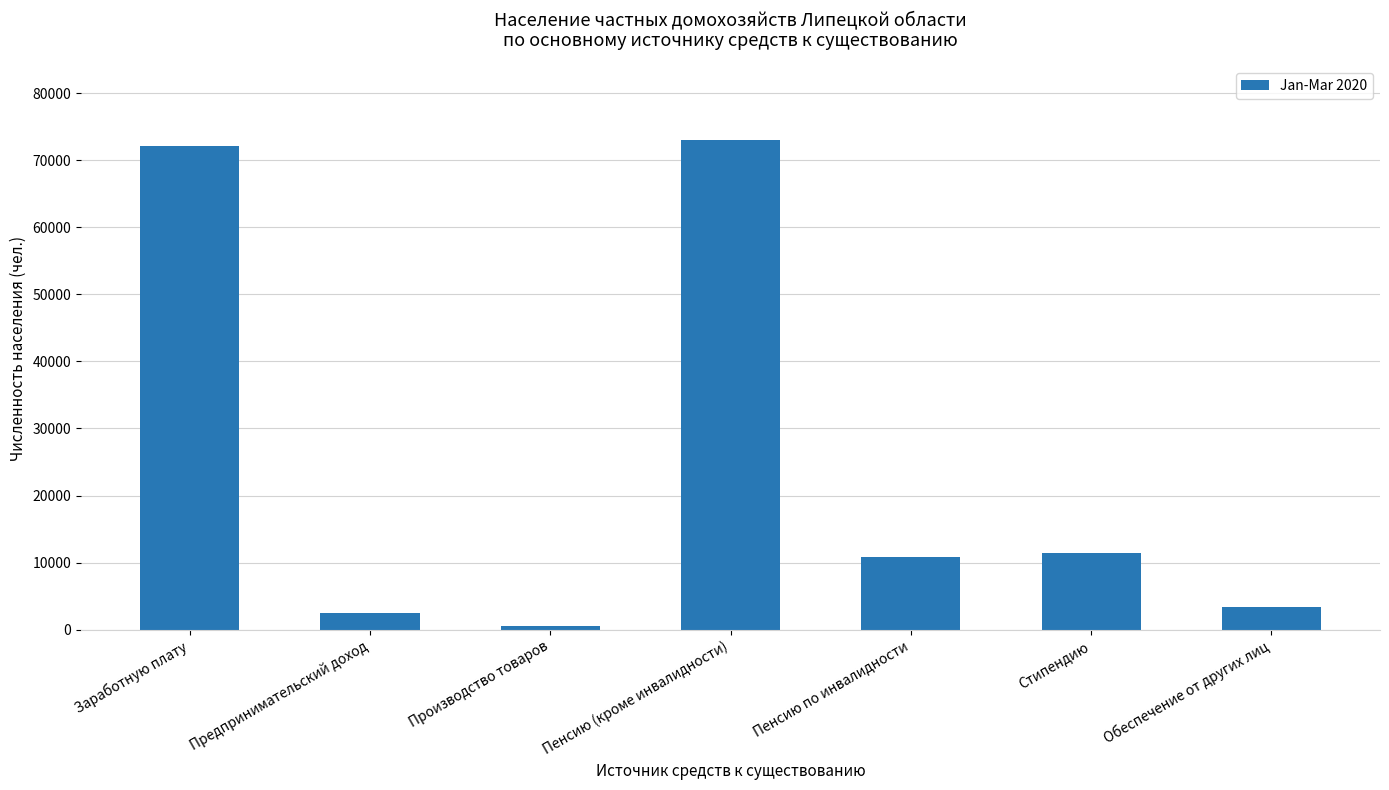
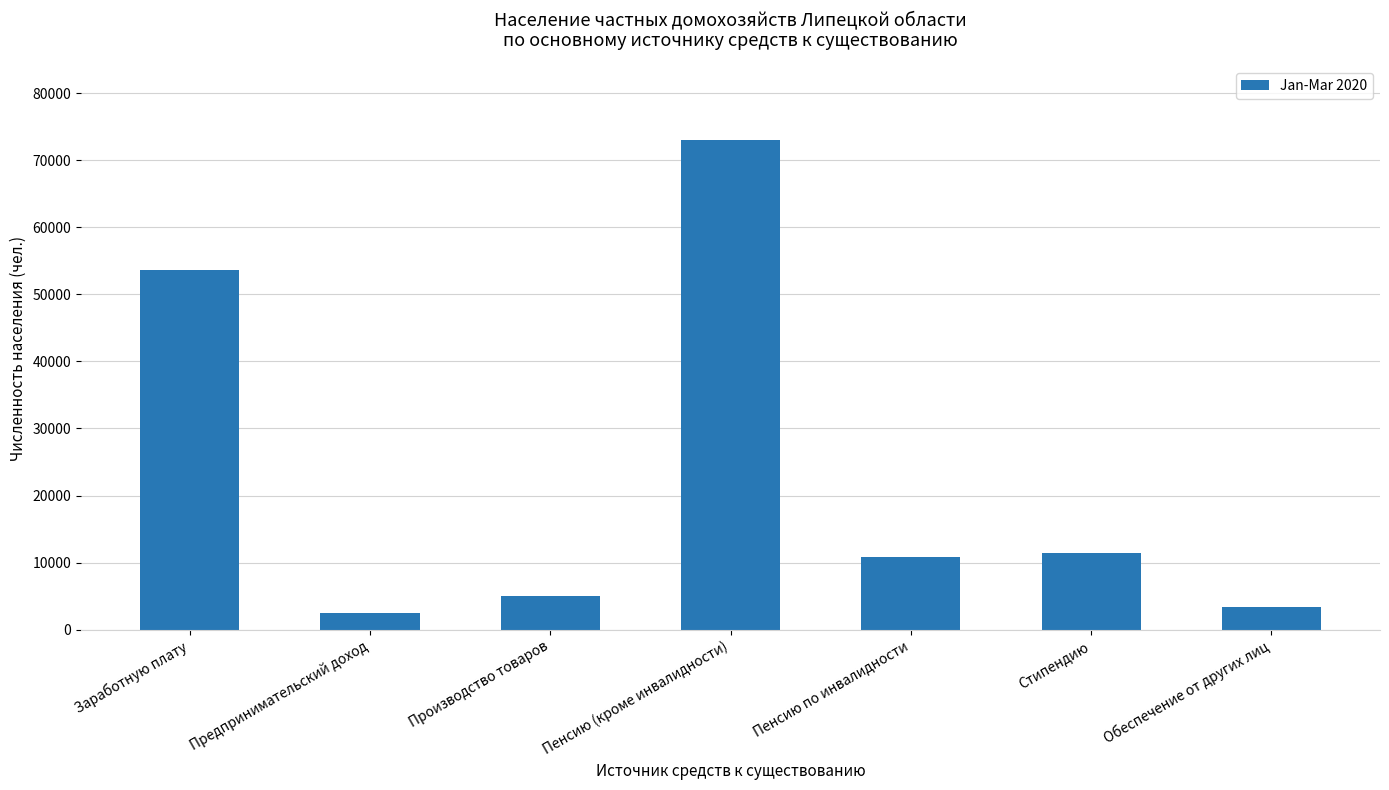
  {
-   "Заработную плату": 72000,
+   "Заработную плату": 54000,
    "Предпринимательский доход": 2000,
-   "Производство товаров": 1000,
+   "Производство товаров": 5000,
    "Пенсию (кроме инвалидности)": 73000,
    "Пенсию по инвалидности": 11000,
    "Стипендию": 11000,
    "Обеспечение от других лиц": 3000
  }
